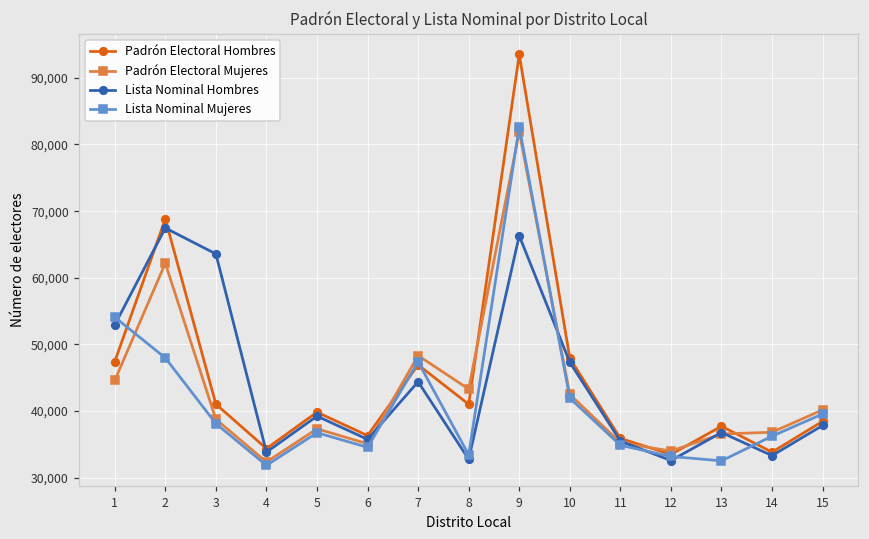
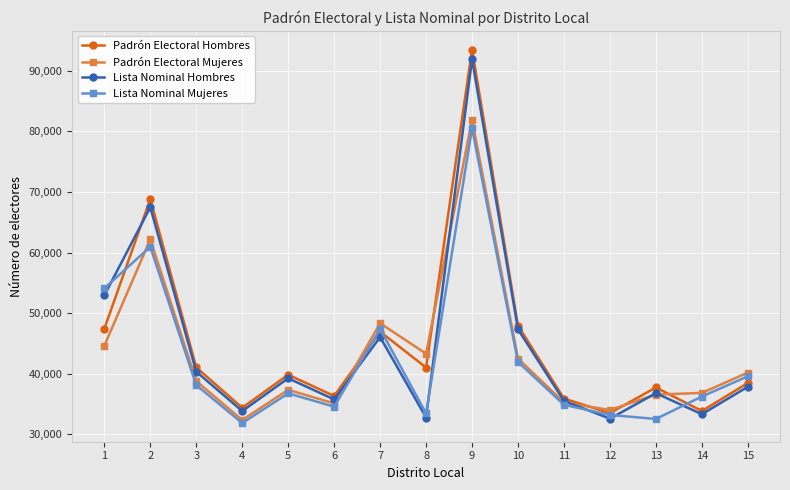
  {
    "Lista Nominal Hombres": {
      "1": "53,000",
      "2": "67,000",
-     "3": "64,000",
+     "3": "40,000",
      "4": "34,000",
      "5": "39,000",
      "6": "36,000",
-     "7": "44,000",
+     "7": "46,000",
      "8": "33,000",
-     "9": "66,000",
+     "9": "92,000",
      "10": "47,000",
      "12": "33,000",
      "14": "33,000",
      "15": "38,000"
    },
    "Lista Nominal Mujeres": {
      "1": "54,000",
-     "2": "48,000",
+     "2": "61,000",
      "3": "38,000",
      "4": "32,000",
      "5": "37,000",
      "6": "35,000",
      "7": "47,000",
      "8": "33,000",
-     "9": "83,000",
+     "9": "81,000",
      "10": "42,000",
      "13": "33,000",
      "14": "36,000",
      "15": "40,000"
    }
  }
